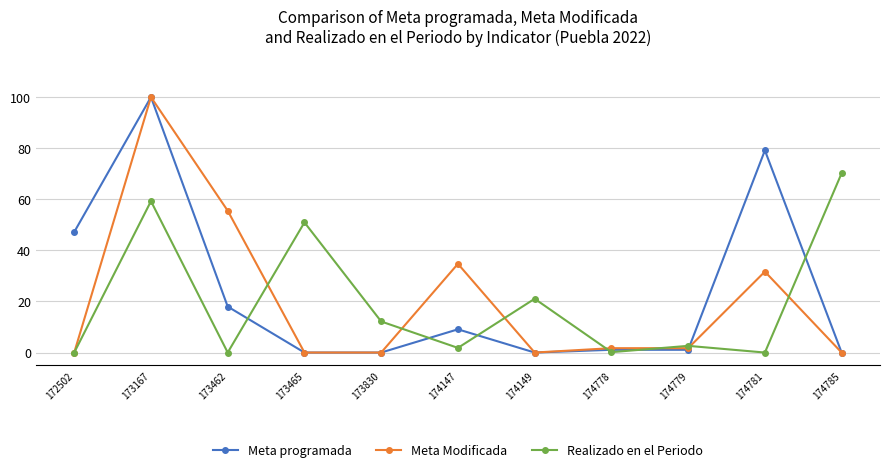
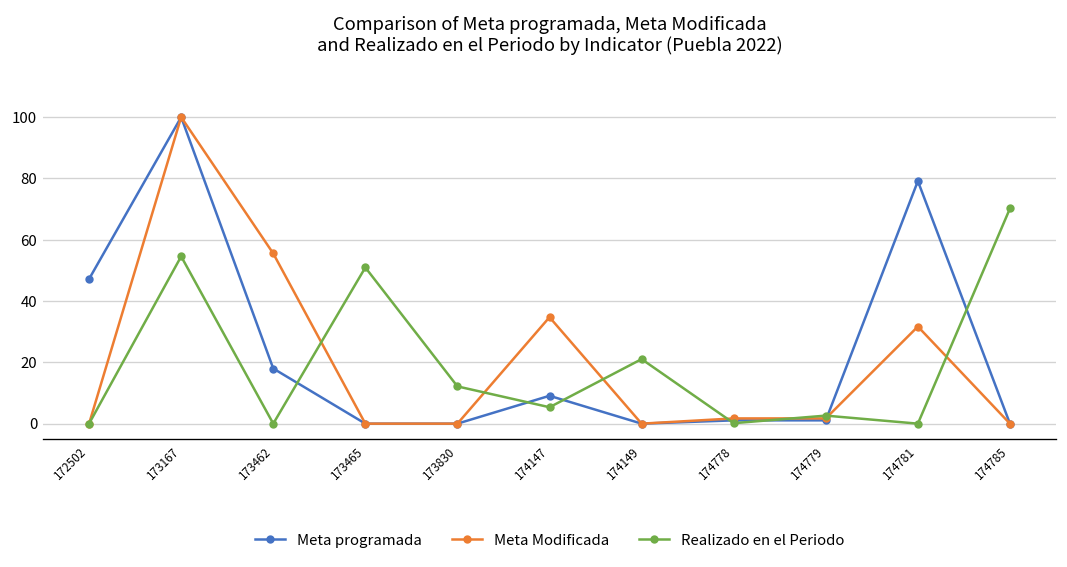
  {
    "Meta programada": {
      "172502": 47,
      "173462": 18,
      "174147": 9,
      "174781": 79
    },
    "Meta Modificada": {
      "173462": 56,
      "174147": 35,
      "174781": 32
    },
    "Realizado en el Periodo": {
-     "173167": 59,
+     "173167": 55,
      "173462": 0,
      "173465": 51,
      "173830": 12,
-     "174147": 2,
+     "174147": 5,
      "174149": 21,
      "174781": 0,
      "174785": 70
    }
  }
